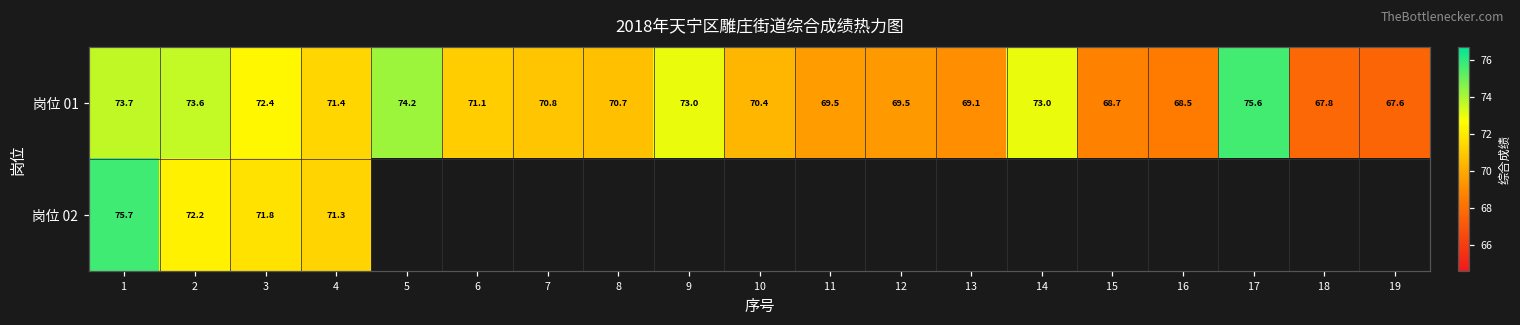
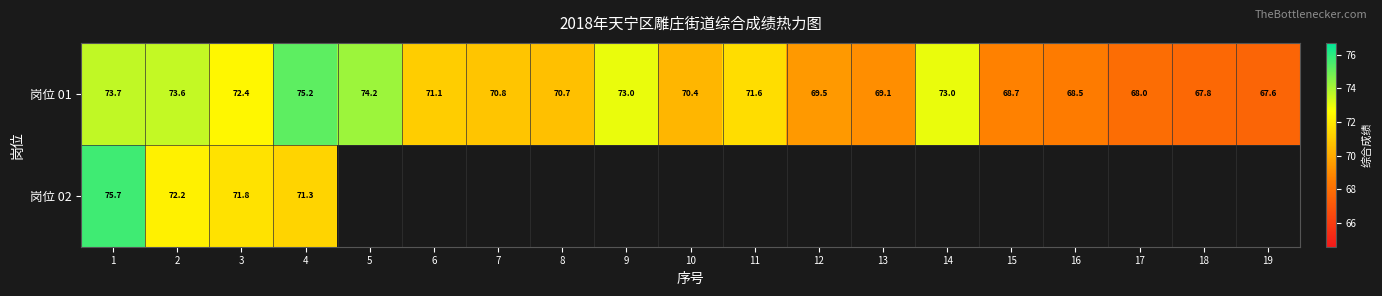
  {
    "岗位 01": {
      "1": 73.7,
      "2": 73.6,
      "3": 72.4,
-     "4": 71.4,
+     "4": 75.2,
      "5": 74.2,
      "6": 71.1,
      "7": 70.8,
      "8": 70.7,
      "9": 73.0,
      "10": 70.4,
-     "11": 69.5,
+     "11": 71.6,
      "12": 69.5,
      "13": 69.1,
      "14": 73.0,
      "15": 68.7,
      "16": 68.5,
-     "17": 75.6,
+     "17": 68.0,
      "18": 67.8,
      "19": 67.6
    },
    "岗位 02": {
      "1": 75.7,
      "2": 72.2,
      "3": 71.8,
      "4": 71.3
    }
  }
